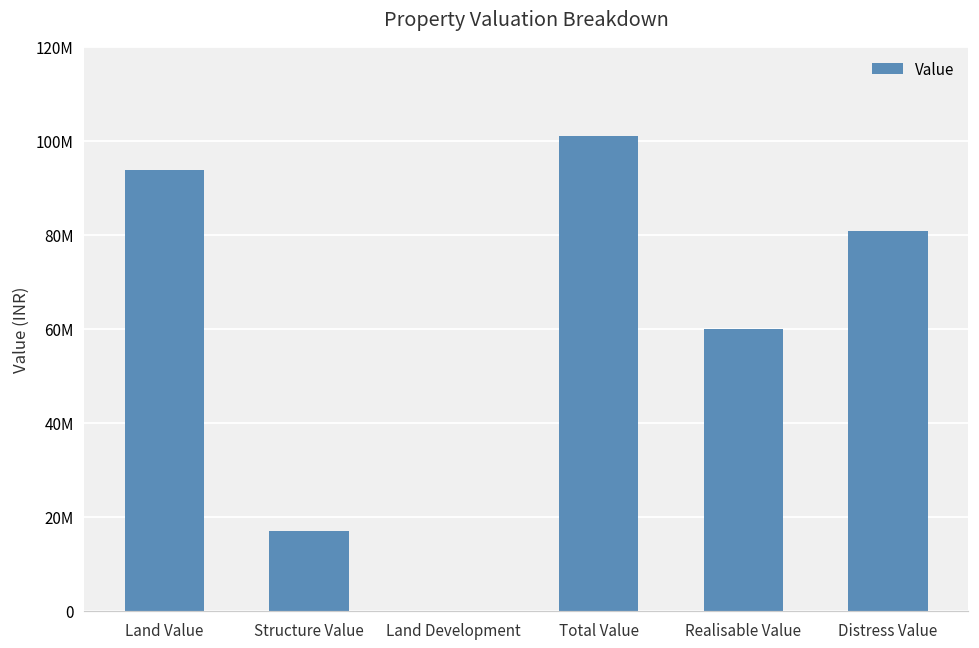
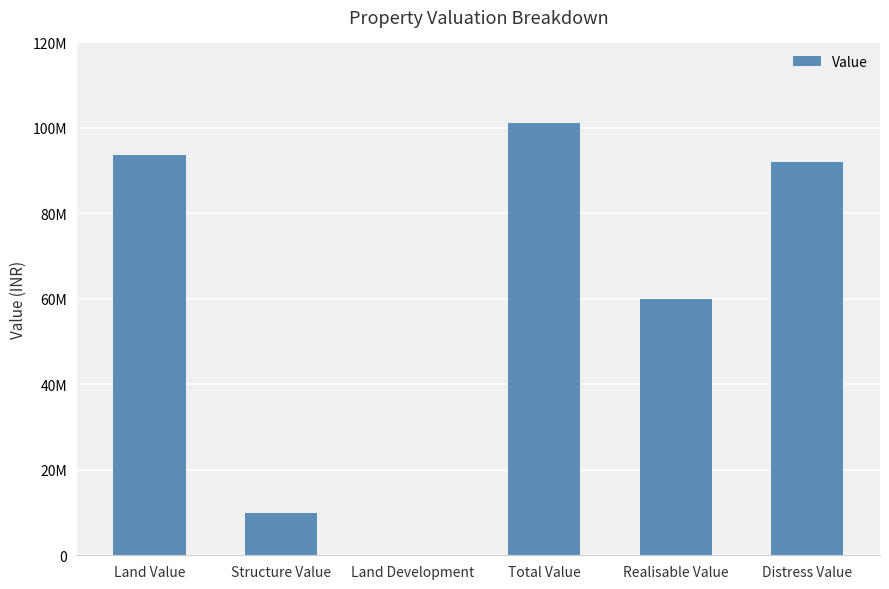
  {
    "Land Value": 94000000,
-   "Structure Value": 17000000,
+   "Structure Value": 10000000,
    "Land Development": 0,
    "Total Value": 101000000,
    "Realisable Value": 60000000,
-   "Distress Value": 81000000
+   "Distress Value": 92000000
  }
